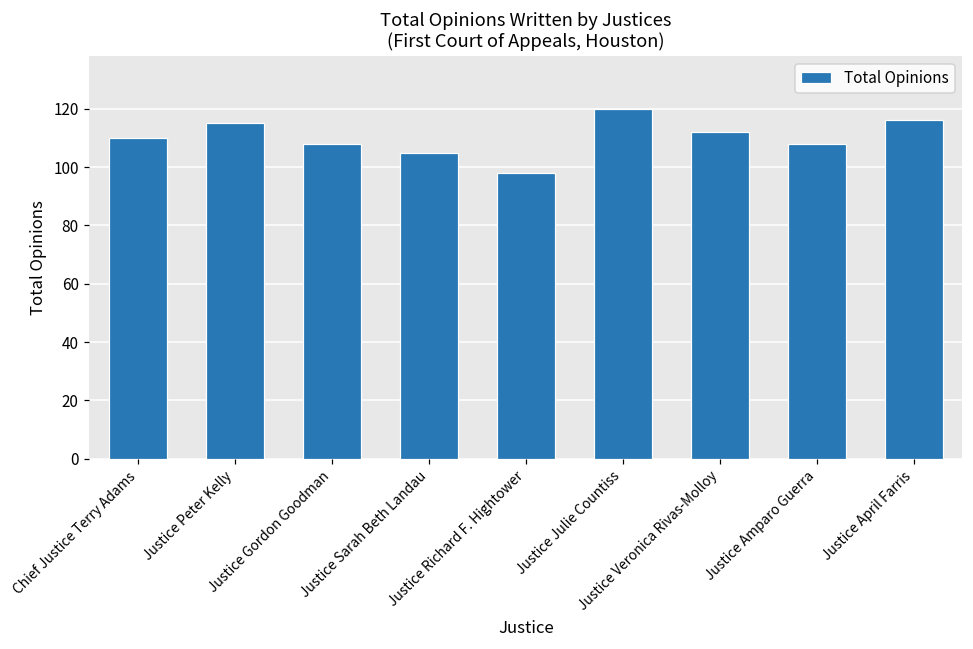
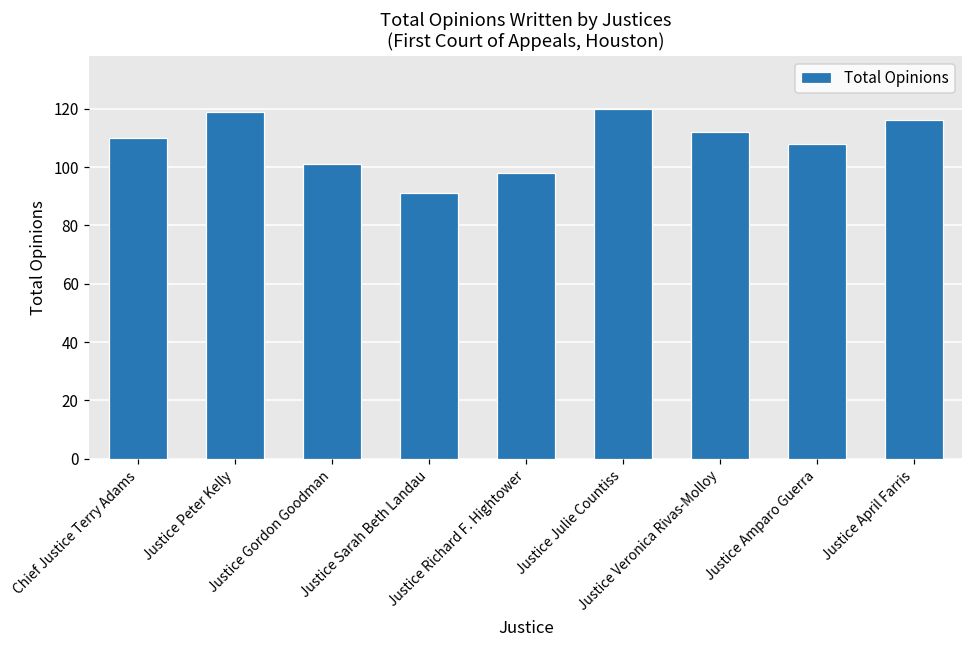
  {
    "Chief Justice Terry Adams": 110,
-   "Justice Peter Kelly": 115,
-   "Justice Gordon Goodman": 108,
-   "Justice Sarah Beth Landau": 105,
+   "Justice Peter Kelly": 119,
+   "Justice Gordon Goodman": 101,
+   "Justice Sarah Beth Landau": 91,
    "Justice Richard F. Hightower": 98,
    "Justice Julie Countiss": 120,
    "Justice Veronica Rivas-Molloy": 112,
    "Justice Amparo Guerra": 108,
    "Justice April Farris": 116
  }
